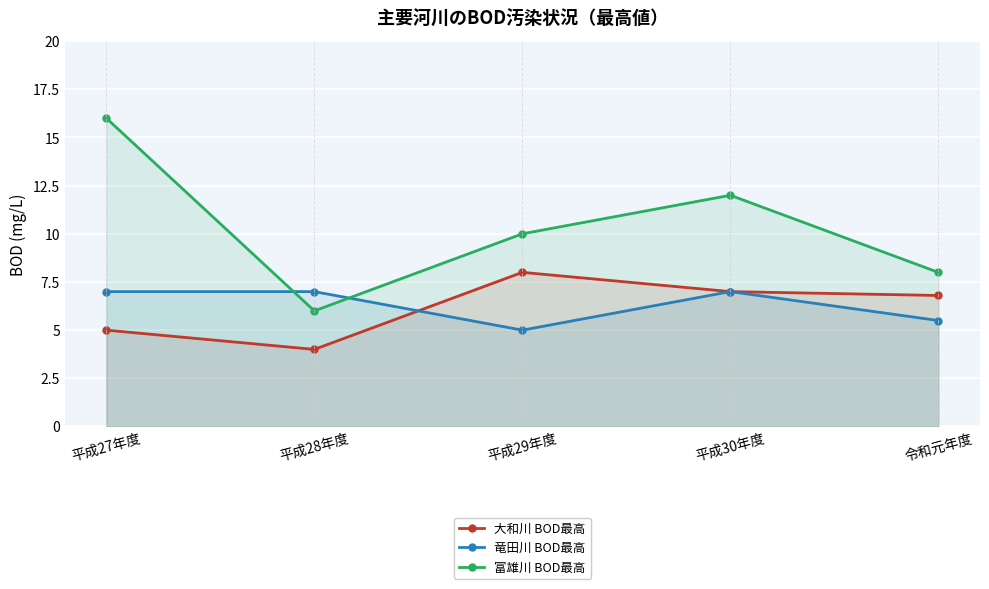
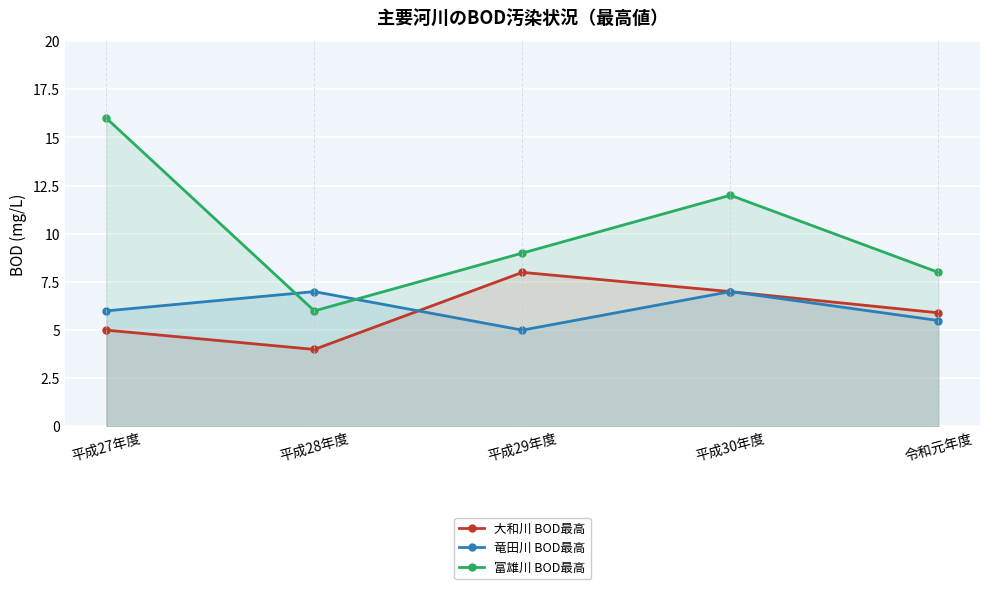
  {
    "大和川 BOD最高": {
      "平成27年度": 5.0,
      "平成28年度": 4.0,
      "平成29年度": 8.0,
-     "令和元年度": 6.8
+     "令和元年度": 5.9
    },
    "竜田川 BOD最高": {
-     "平成27年度": 7,
+     "平成27年度": 6,
      "平成28年度": 7,
      "平成29年度": 5,
      "令和元年度": 5.5
    },
    "富雄川 BOD最高": {
      "平成27年度": 16,
      "平成28年度": 6,
-     "平成29年度": 10,
+     "平成29年度": 9,
      "平成30年度": 12,
      "令和元年度": 8
    }
  }
